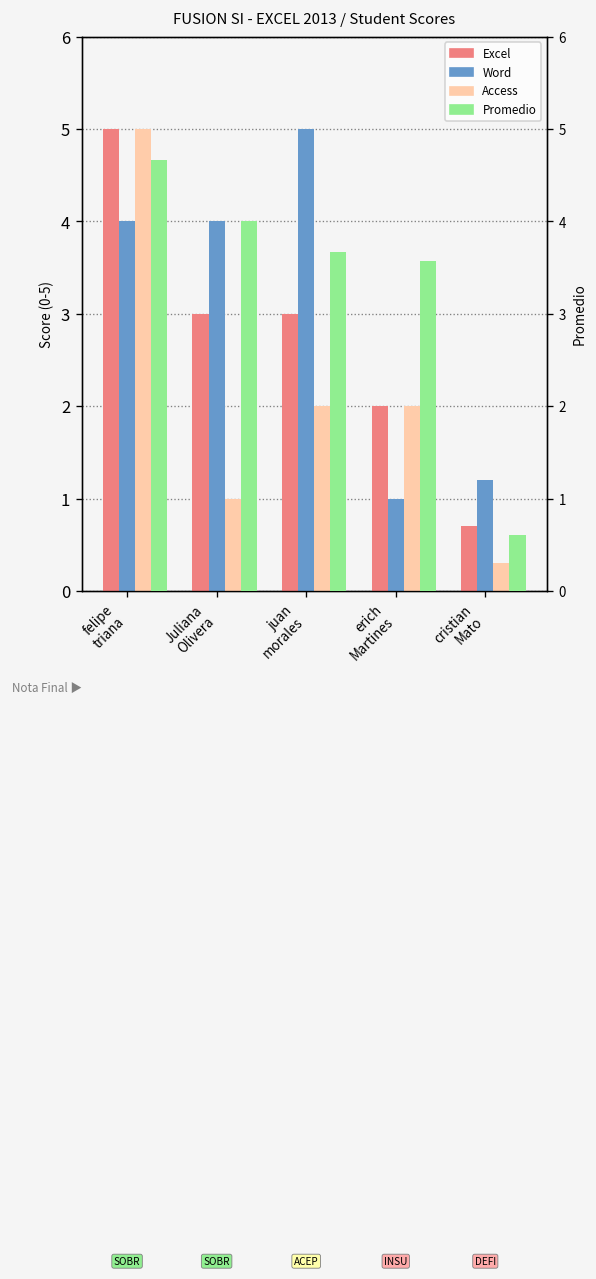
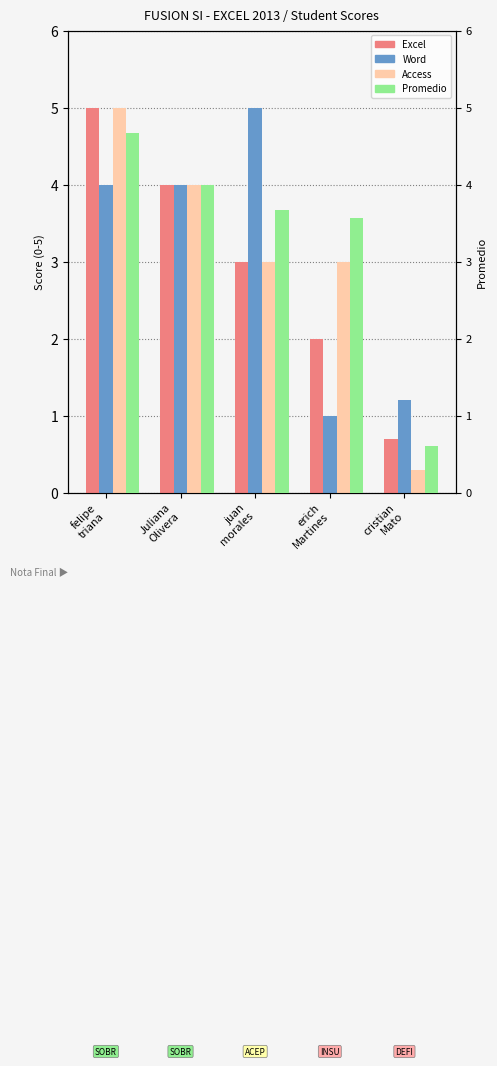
  {
    "Excel": {
      "felipe triana": 5,
-     "Juliana Olivera": 3,
+     "Juliana Olivera": 4,
      "juan morales": 3,
      "erich Martines": 2,
      "cristian Mato": 0.7
    },
    "Word": {
      "felipe triana": 4,
      "Juliana Olivera": 4,
      "juan morales": 5,
      "erich Martines": 1,
      "cristian Mato": 1.2
    },
    "Access": {
      "felipe triana": 5,
-     "Juliana Olivera": 1,
-     "juan morales": 2,
-     "erich Martines": 2,
+     "Juliana Olivera": 4,
+     "juan morales": 3,
+     "erich Martines": 3,
      "cristian Mato": 0.3
    },
    "Promedio": {
      "felipe triana": 4.7,
      "Juliana Olivera": 4.0,
      "juan morales": 3.7,
      "erich Martines": 3.6,
      "cristian Mato": 0.6
    }
  }
